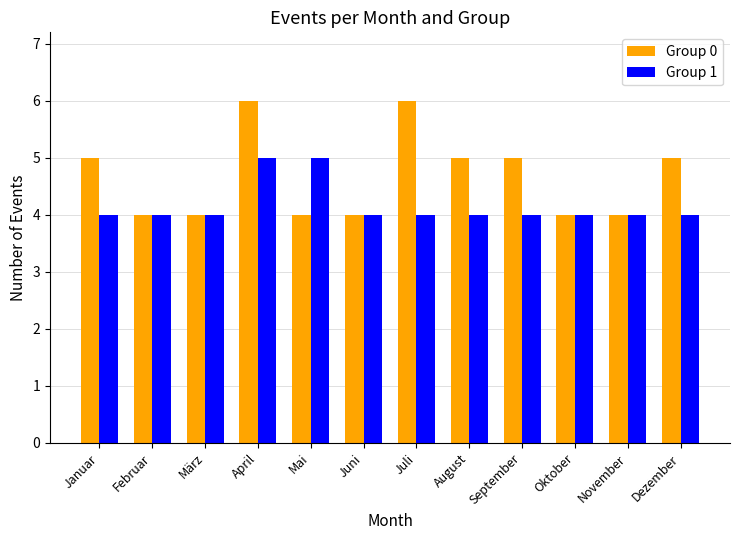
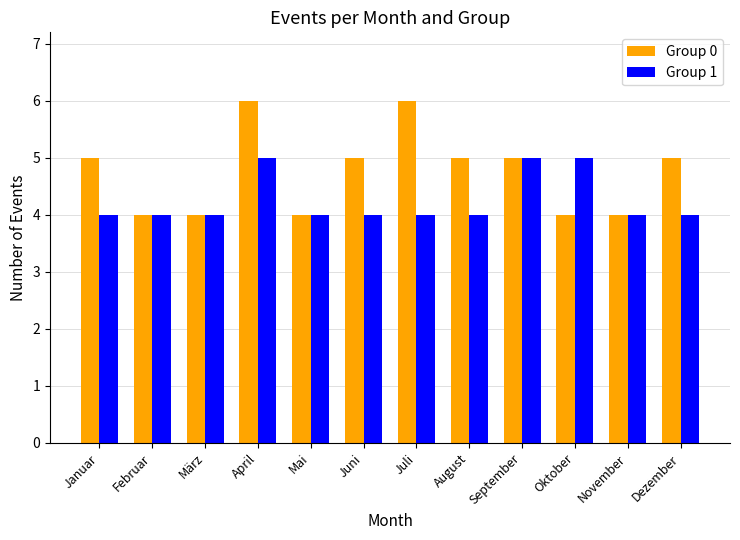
  {
    "Group 0": {
      "Januar": 5,
      "Februar": 4,
      "März": 4,
      "April": 6,
      "Mai": 4,
-     "Juni": 4,
+     "Juni": 5,
      "Juli": 6,
      "August": 5,
      "September": 5,
      "Oktober": 4,
      "November": 4,
      "Dezember": 5
    },
    "Group 1": {
      "Januar": 4,
      "Februar": 4,
      "März": 4,
      "April": 5,
-     "Mai": 5,
+     "Mai": 4,
      "Juni": 4,
      "Juli": 4,
      "August": 4,
-     "September": 4,
-     "Oktober": 4,
+     "September": 5,
+     "Oktober": 5,
      "November": 4,
      "Dezember": 4
    }
  }
